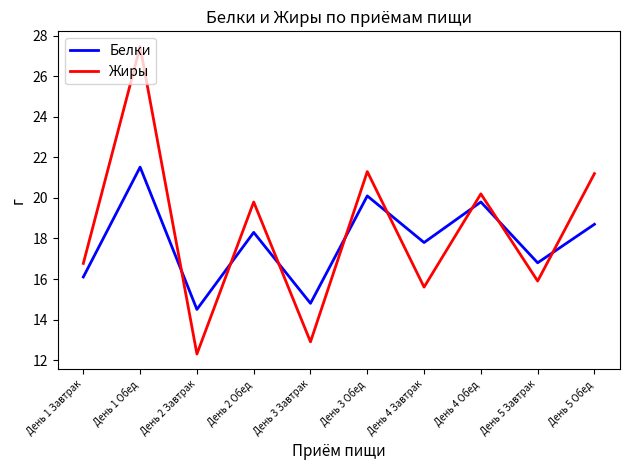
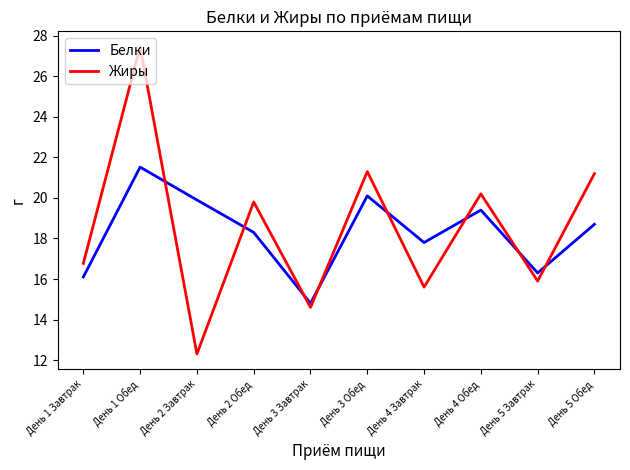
  {
    "Белки": {
      "День 1 Завтрак": 16.1,
      "День 1 Обед": 21.5,
-     "День 2 Завтрак": 14.5,
+     "День 2 Завтрак": 19.9,
      "День 2 Обед": 18.3,
      "День 3 Завтрак": 14.8,
      "День 3 Обед": 20.1,
      "День 4 Завтрак": 17.8,
-     "День 4 Обед": 19.8,
-     "День 5 Завтрак": 16.8,
+     "День 4 Обед": 19.4,
+     "День 5 Завтрак": 16.3,
      "День 5 Обед": 18.7
    },
    "Жиры": {
      "День 1 Завтрак": 16.8,
      "День 2 Завтрак": 12.3,
      "День 2 Обед": 19.8,
-     "День 3 Завтрак": 12.9,
+     "День 3 Завтрак": 14.6,
      "День 3 Обед": 21.3,
      "День 4 Завтрак": 15.6,
      "День 4 Обед": 20.2,
      "День 5 Завтрак": 15.9,
      "День 5 Обед": 21.2
    }
  }
